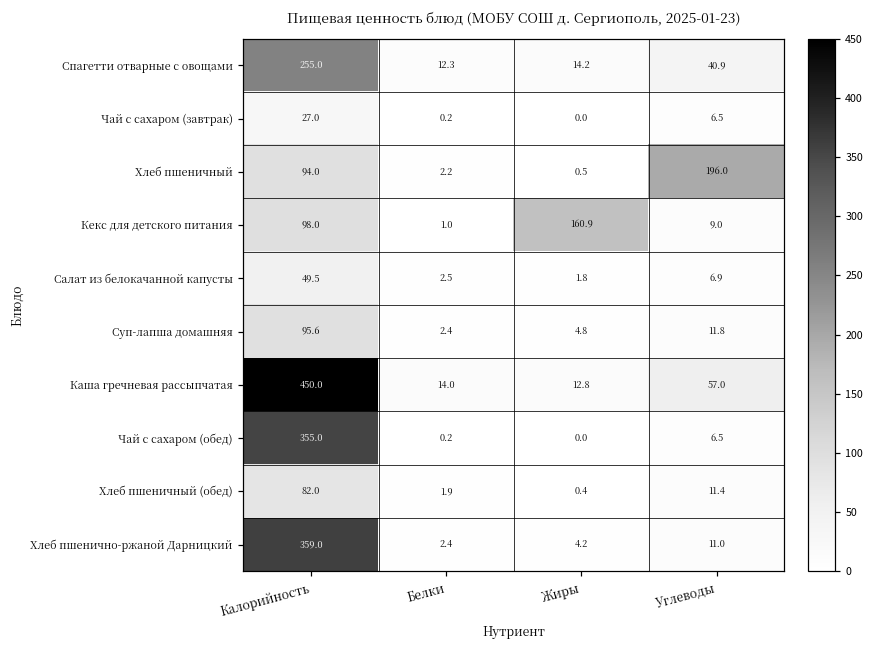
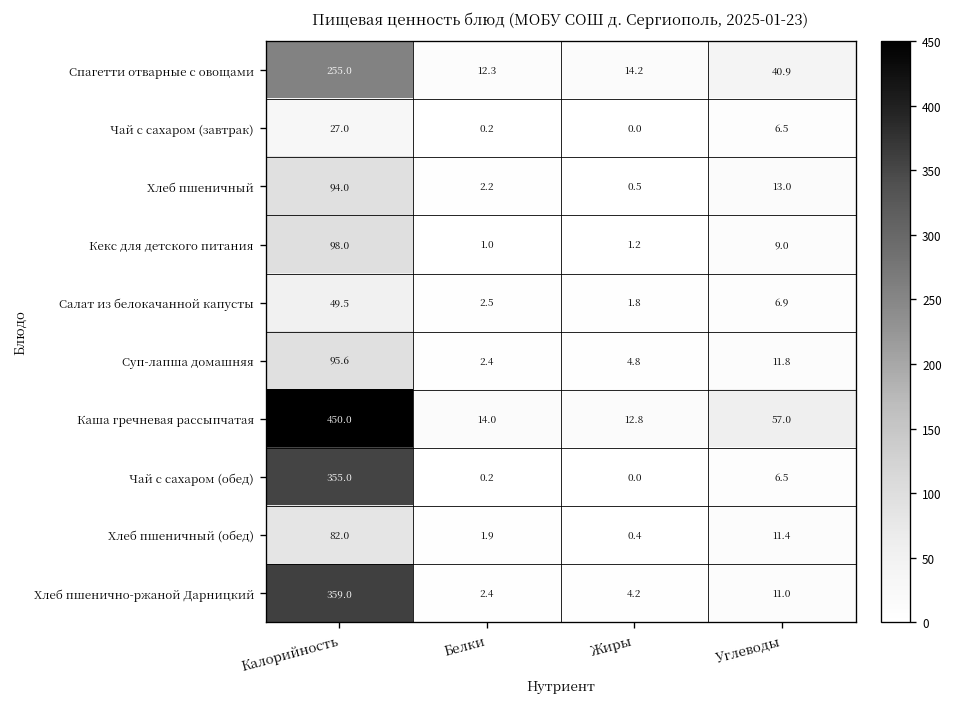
  {
    "Спагетти отварные с овощами": {
      "Калорийность": 255.0,
      "Белки": 12.3,
      "Жиры": 14.2,
      "Углеводы": 40.9
    },
    "Чай с сахаром (завтрак)": {
      "Калорийность": 27.0,
      "Белки": 0.2,
      "Жиры": 0.0,
      "Углеводы": 6.5
    },
    "Хлеб пшеничный": {
      "Калорийность": 94.0,
      "Белки": 2.2,
      "Жиры": 0.5,
-     "Углеводы": 196.0
+     "Углеводы": 13.0
    },
    "Кекс для детского питания": {
      "Калорийность": 98.0,
      "Белки": 1.0,
-     "Жиры": 160.9,
+     "Жиры": 1.2,
      "Углеводы": 9.0
    },
    "Салат из белокачанной капусты": {
      "Калорийность": 49.5,
      "Белки": 2.5,
      "Жиры": 1.8,
      "Углеводы": 6.9
    },
    "Суп-лапша домашняя": {
      "Калорийность": 95.6,
      "Белки": 2.4,
      "Жиры": 4.8,
      "Углеводы": 11.8
    },
    "Каша гречневая рассыпчатая": {
      "Калорийность": 450.0,
      "Белки": 14.0,
      "Жиры": 12.8,
      "Углеводы": 57.0
    },
    "Чай с сахаром (обед)": {
      "Калорийность": 355.0,
      "Белки": 0.2,
      "Жиры": 0.0,
      "Углеводы": 6.5
    },
    "Хлеб пшеничный (обед)": {
      "Калорийность": 82.0,
      "Белки": 1.9,
      "Жиры": 0.4,
      "Углеводы": 11.4
    },
    "Хлеб пшенично-ржаной Дарницкий": {
      "Калорийность": 359.0,
      "Белки": 2.4,
      "Жиры": 4.2,
      "Углеводы": 11.0
    }
  }
